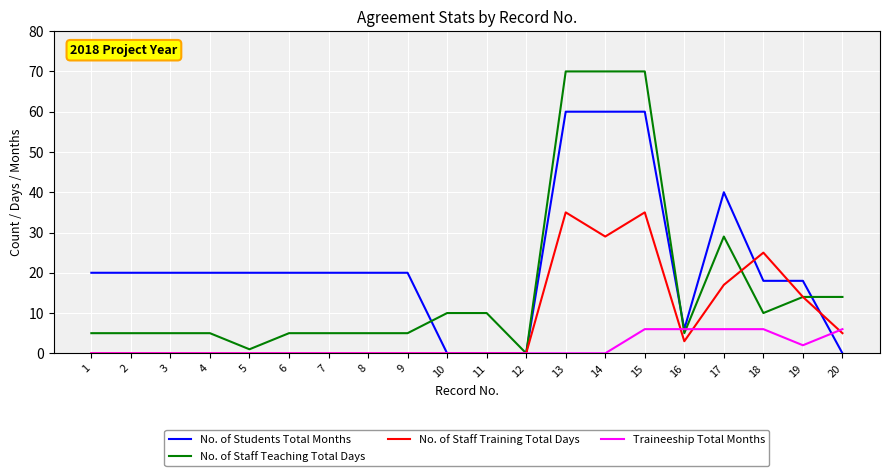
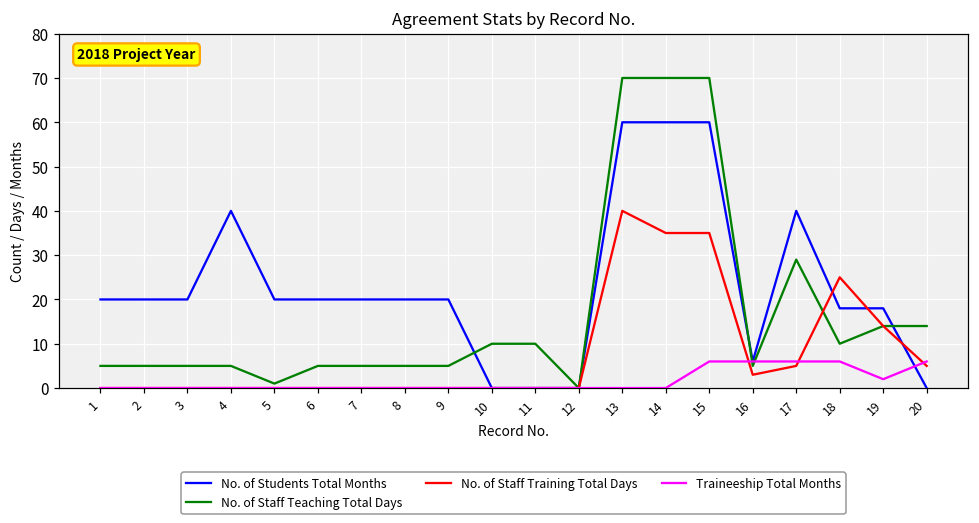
  {
    "No. of Students Total Months": {
      "1": 20,
      "2": 20,
      "3": 20,
-     "4": 20,
+     "4": 40,
      "5": 20,
      "6": 20,
      "7": 20,
      "8": 20,
      "9": 20,
      "13": 60,
      "14": 60,
      "15": 60,
      "17": 40,
      "18": 18,
      "19": 18,
      "20": 0
    },
    "No. of Staff Teaching Total Days": {
      "1": 5,
      "2": 5,
      "3": 5,
      "4": 5,
      "5": 1,
      "6": 5,
      "7": 5,
      "8": 5,
      "9": 5,
      "10": 10,
      "11": 10,
      "13": 70,
      "14": 70,
      "15": 70,
      "16": 5,
      "17": 29,
      "18": 10,
      "20": 14
    },
    "No. of Staff Training Total Days": {
-     "13": 35,
-     "14": 29,
+     "13": 40,
+     "14": 35,
      "15": 35,
      "16": 3,
-     "17": 17,
+     "17": 5,
      "18": 25,
      "20": 5
    },
    "Traineeship Total Months": {
      "13": 0,
      "14": 0,
      "15": 6,
      "17": 6,
      "18": 6,
      "19": 2,
      "20": 6
    }
  }
